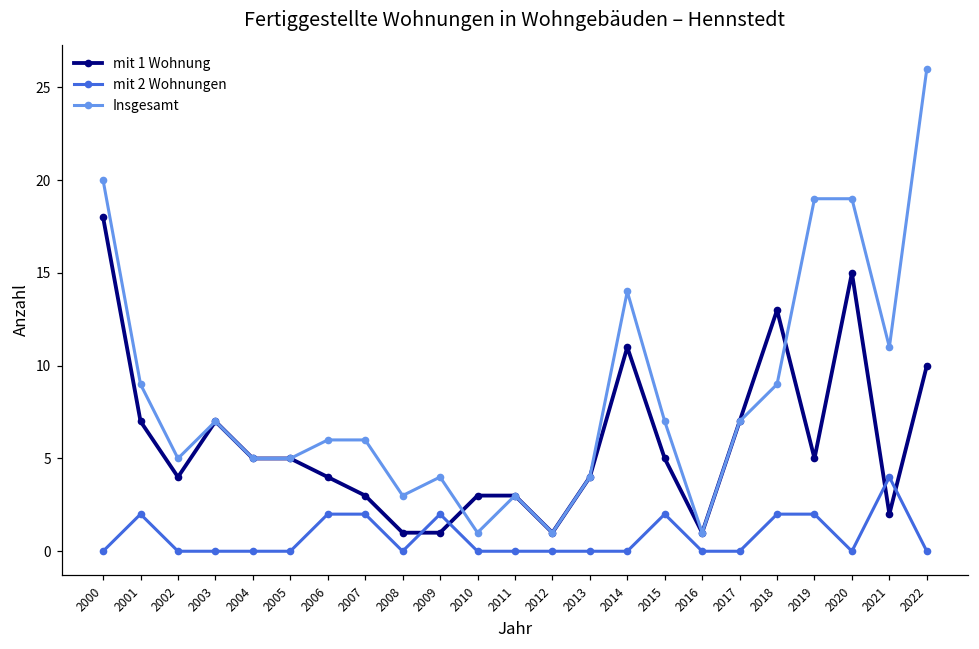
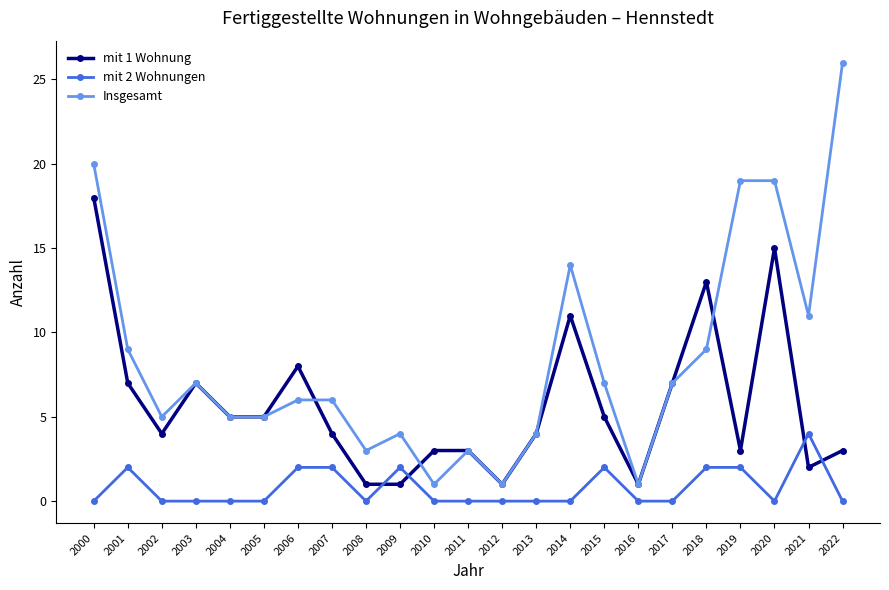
  {
    "mit 1 Wohnung": {
      "2000": 18,
      "2001": 7,
      "2002": 4,
-     "2006": 4,
-     "2007": 3,
+     "2006": 8,
+     "2007": 4,
      "2008": 1,
      "2009": 1,
      "2010": 3,
      "2014": 11,
      "2015": 5,
      "2018": 13,
-     "2019": 5,
+     "2019": 3,
      "2020": 15,
      "2021": 2,
-     "2022": 10
+     "2022": 3
    }
  }
